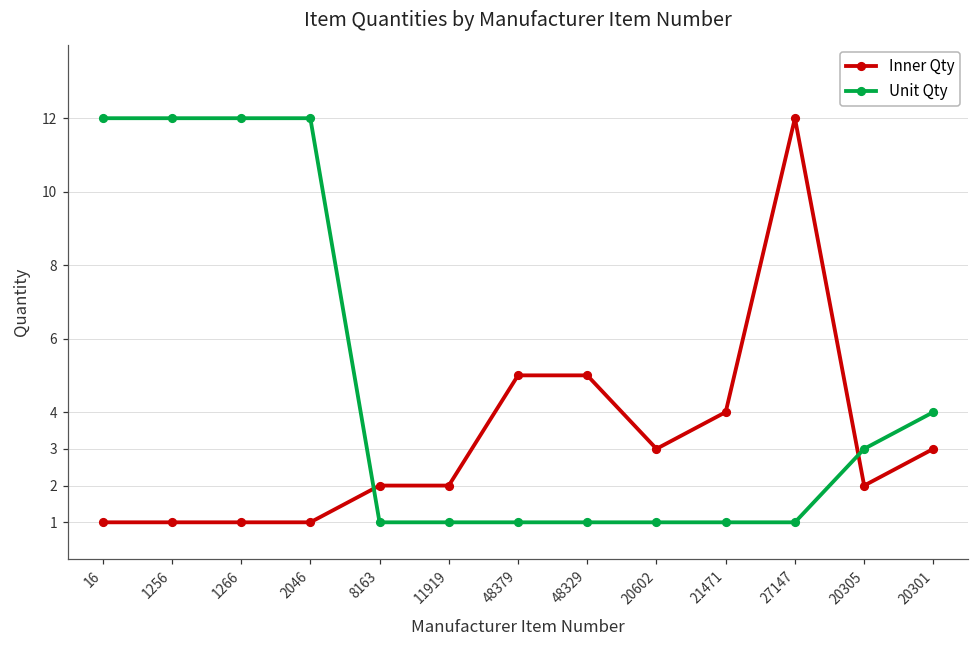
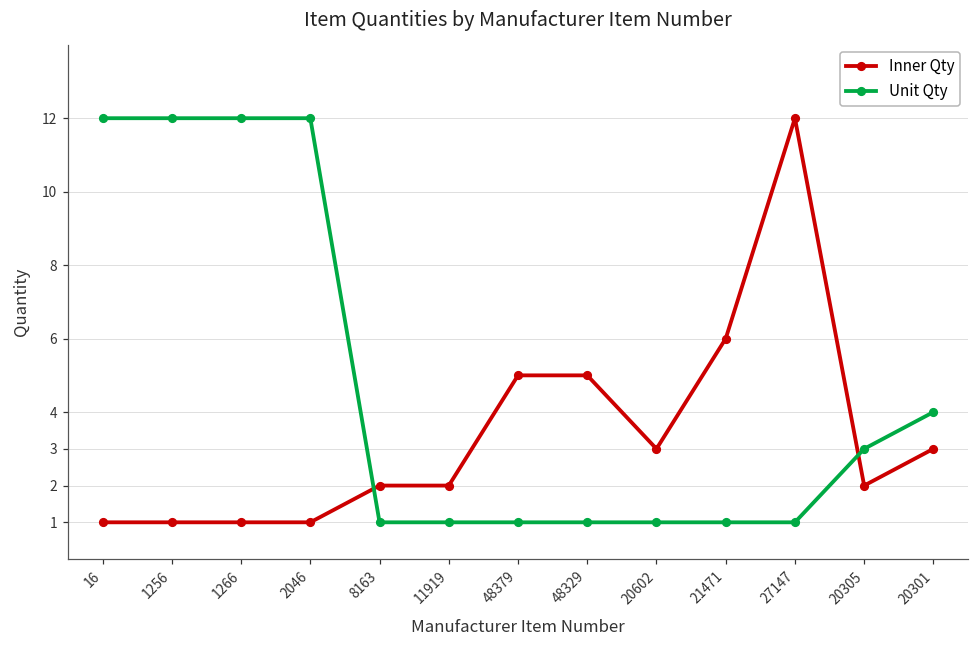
  {
    "Inner Qty": {
      "16": 1,
      "1256": 1,
      "1266": 1,
      "2046": 1,
      "8163": 2,
      "11919": 2,
      "48379": 5,
      "48329": 5,
      "20602": 3,
-     "21471": 4,
+     "21471": 6,
      "27147": 12,
      "20305": 2,
      "20301": 3
    },
    "Unit Qty": {
      "16": 12,
      "1256": 12,
      "1266": 12,
      "2046": 12,
      "8163": 1,
      "11919": 1,
      "48379": 1,
      "48329": 1,
      "20602": 1,
      "21471": 1,
      "27147": 1,
      "20305": 3,
      "20301": 4
    }
  }
